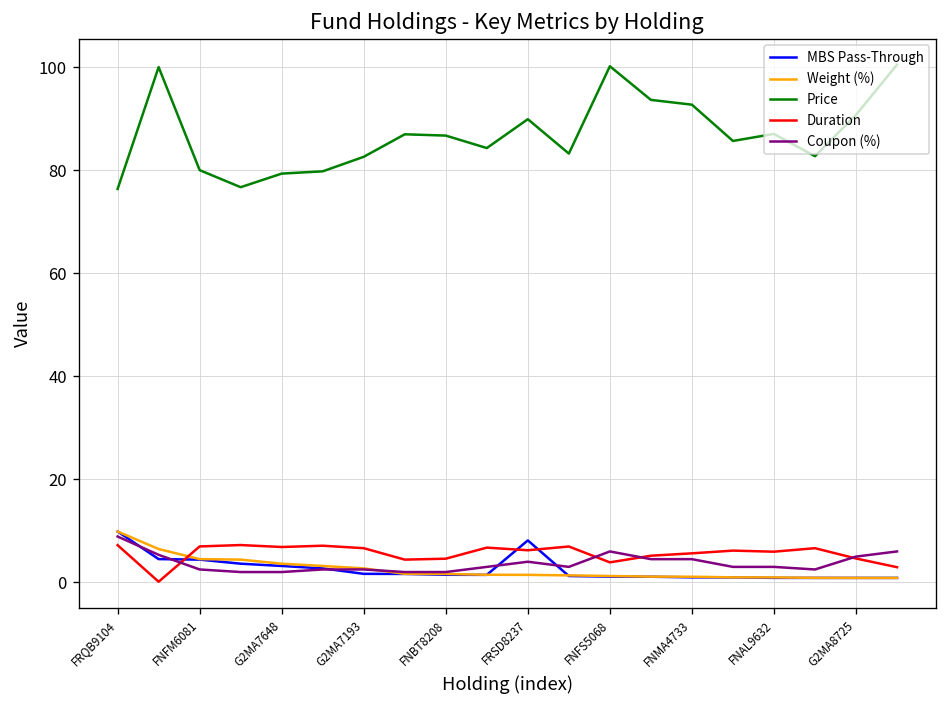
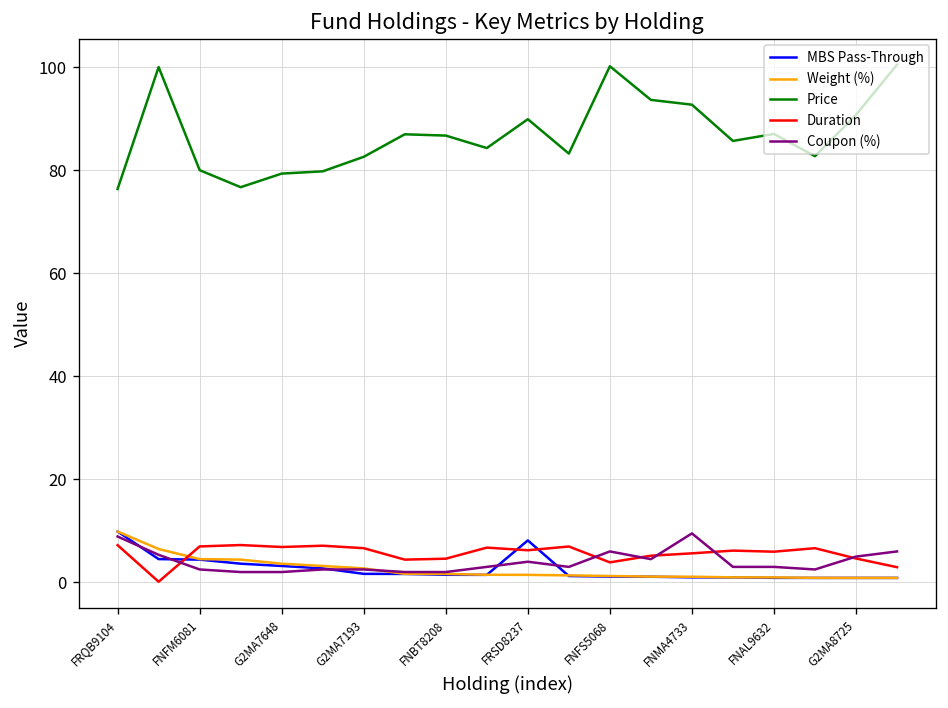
  {
    "MBS Pass-Through": {
      "G2MA7193": 2,
      "FRSD8237": 8
    },
    "Weight (%)": {
      "FRSD8237": 1
    },
    "Price": {
      "FRQB9104": 76,
      "FNFM6081": 80,
      "G2MA7648": 79,
      "G2MA7193": 83,
      "FNBT8208": 87,
      "FRSD8237": 90,
      "FNFS5068": 100,
      "FNMA4733": 93
    },
    "Duration": {
      "FRQB9104": 7,
      "FNFM6081": 7,
      "G2MA7648": 7,
      "G2MA7193": 7,
      "FNBT8208": 5,
      "FRSD8237": 6,
      "FNFS5068": 4,
      "FNMA4733": 6,
      "FNAL9632": 6
    },
    "Coupon (%)": {
      "FRQB9104": 9,
      "FNFM6081": 3,
      "G2MA7648": 2,
      "FRSD8237": 4,
      "FNFS5068": 6,
-     "FNMA4733": 5,
+     "FNMA4733": 10,
      "FNAL9632": 3
    }
  }
